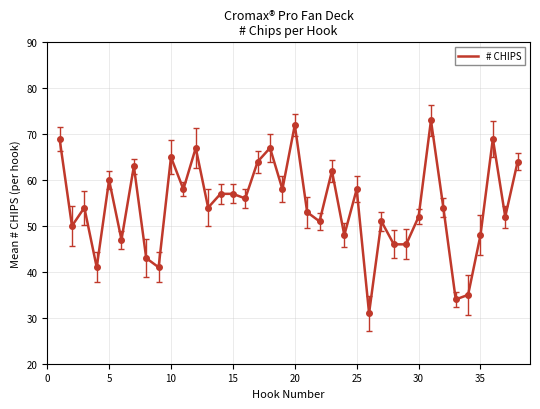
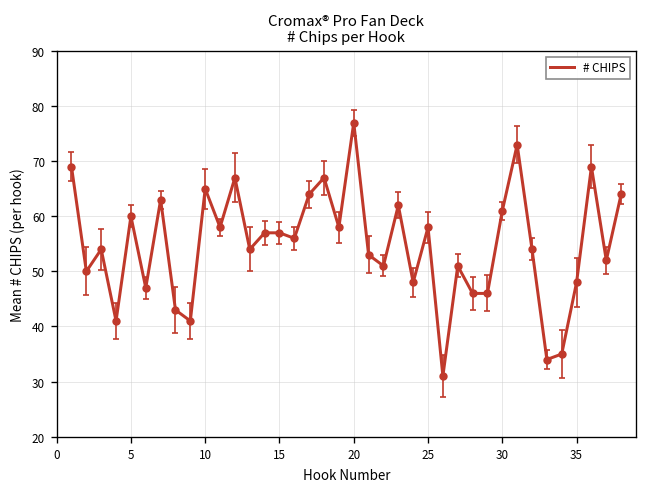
  {
    "# CHIPS": {
      "5": 60,
      "10": 65,
      "15": 57,
-     "20": 72,
+     "20": 77,
      "25": 58,
-     "30": 52,
+     "30": 61,
      "35": 48
    }
  }
